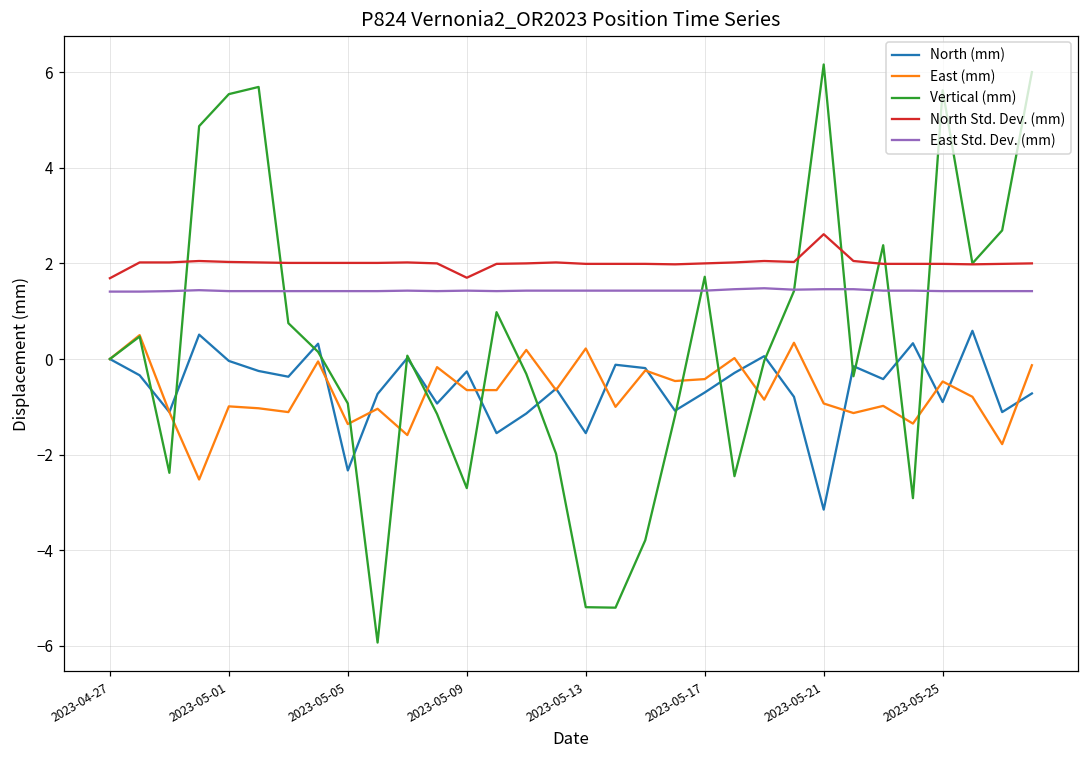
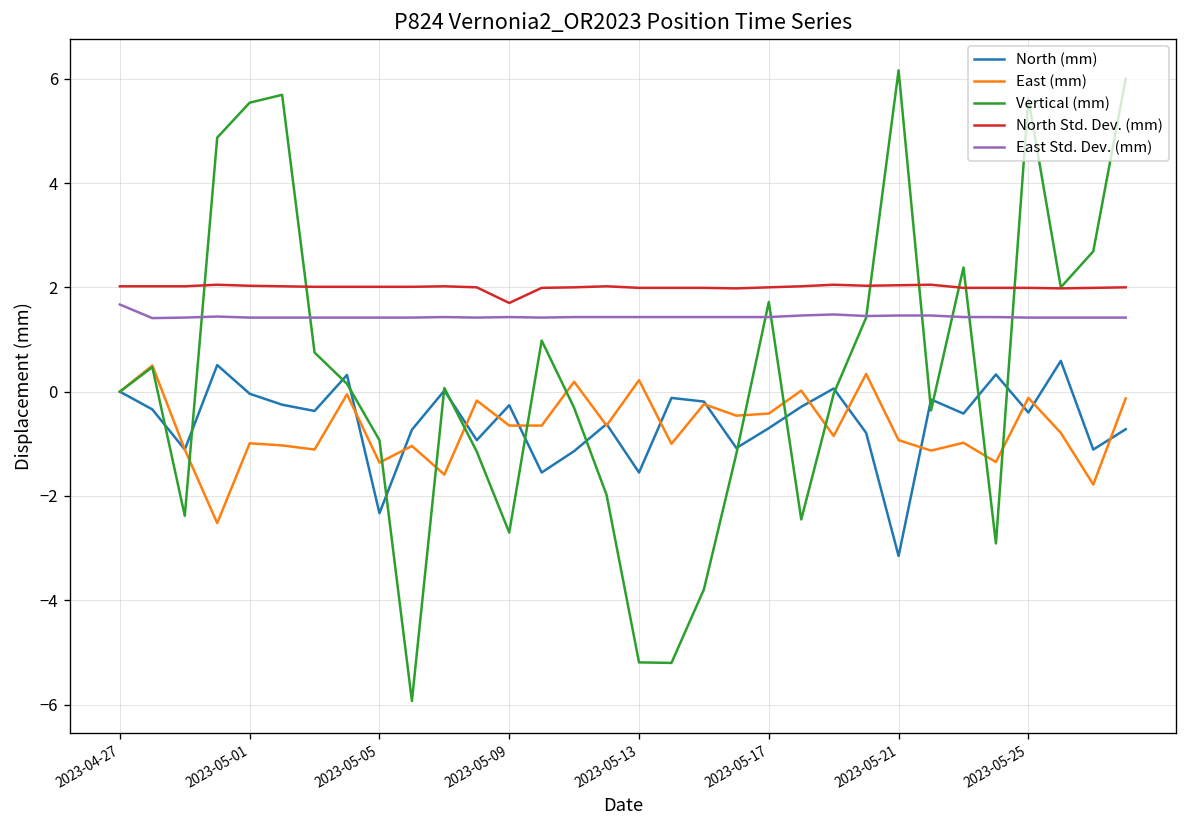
  {
    "North (mm)": {
      "2023-05-01": 0.0,
      "2023-05-05": -2.3,
      "2023-05-09": -0.3,
      "2023-05-13": -1.6,
      "2023-05-17": -0.7,
      "2023-05-21": -3.2,
-     "2023-05-25": -0.9
+     "2023-05-25": -0.4
    },
    "East (mm)": {
      "2023-05-01": -1.0,
      "2023-05-05": -1.4,
      "2023-05-09": -0.7,
      "2023-05-13": 0.2,
      "2023-05-17": -0.4,
      "2023-05-21": -0.9,
-     "2023-05-25": -0.5
+     "2023-05-25": -0.1
    },
    "Vertical (mm)": {
      "2023-05-01": 5.5,
      "2023-05-05": -0.9,
      "2023-05-09": -2.7,
      "2023-05-13": -5.2,
      "2023-05-17": 1.7,
      "2023-05-21": 6.2
    },
    "North Std. Dev. (mm)": {
-     "2023-04-27": 1.7,
+     "2023-04-27": 2.0,
      "2023-05-01": 2.0,
      "2023-05-05": 2.0,
      "2023-05-09": 1.7,
      "2023-05-13": 2.0,
      "2023-05-17": 2.0,
-     "2023-05-21": 2.6,
+     "2023-05-21": 2.0,
      "2023-05-25": 2.0
    },
    "East Std. Dev. (mm)": {
-     "2023-04-27": 1.4,
+     "2023-04-27": 1.7,
      "2023-05-01": 1.4,
      "2023-05-05": 1.4,
      "2023-05-09": 1.4,
      "2023-05-13": 1.4,
      "2023-05-17": 1.4,
      "2023-05-21": 1.5,
      "2023-05-25": 1.4
    }
  }
